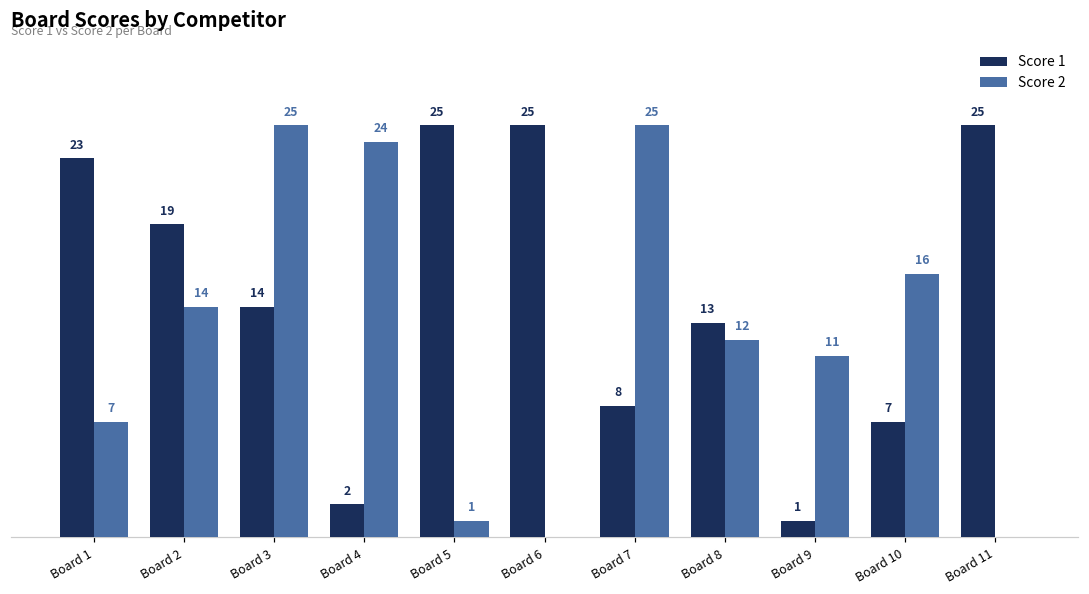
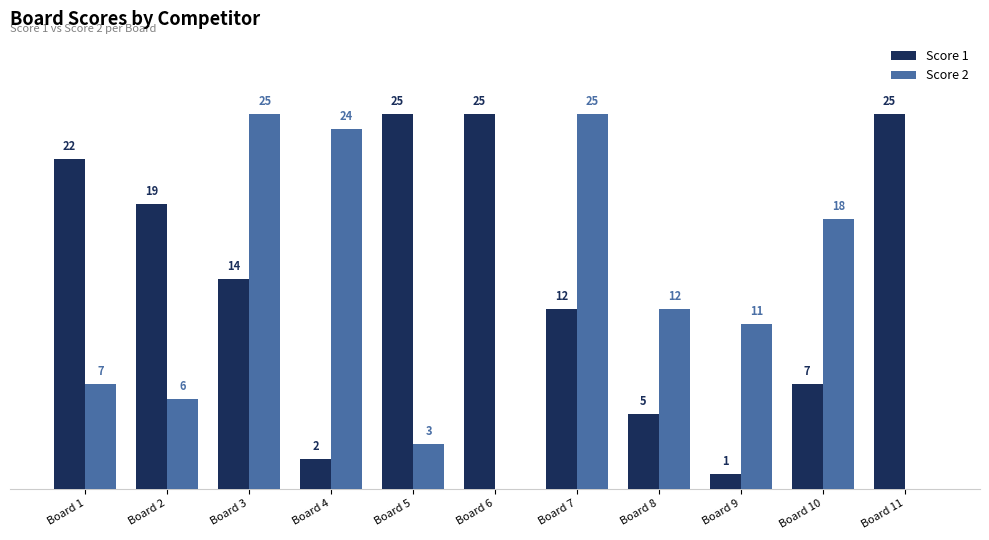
  {
    "Score 1": {
-     "Board 1": 23,
+     "Board 1": 22,
      "Board 2": 19,
      "Board 3": 14,
      "Board 4": 2,
      "Board 5": 25,
      "Board 6": 25,
-     "Board 7": 8,
-     "Board 8": 13,
+     "Board 7": 12,
+     "Board 8": 5,
      "Board 9": 1,
      "Board 10": 7,
      "Board 11": 25
    },
    "Score 2": {
      "Board 1": 7,
-     "Board 2": 14,
+     "Board 2": 6,
      "Board 3": 25,
      "Board 4": 24,
-     "Board 5": 1,
+     "Board 5": 3,
      "Board 7": 25,
      "Board 8": 12,
      "Board 9": 11,
-     "Board 10": 16
+     "Board 10": 18
    }
  }
